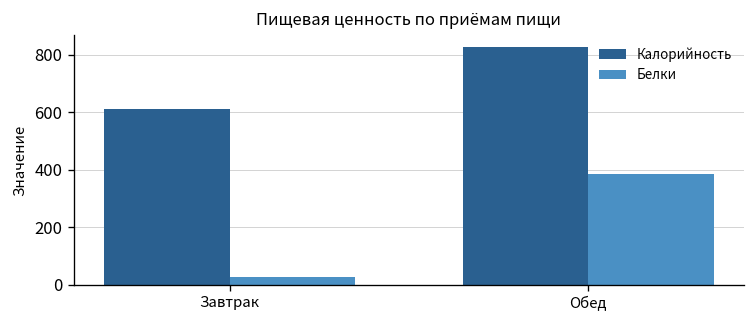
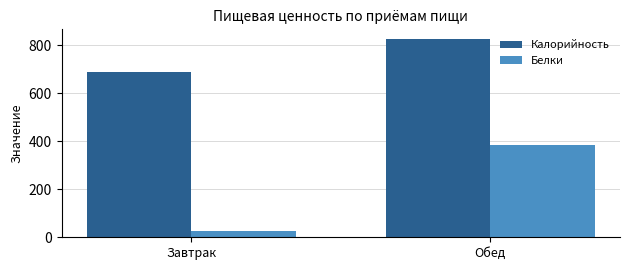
  {
    "Калорийность": {
-     "Завтрак": 610,
+     "Завтрак": 690,
      "Обед": 830
    },
    "Белки": {
      "Завтрак": 30,
      "Обед": 380
    }
  }
